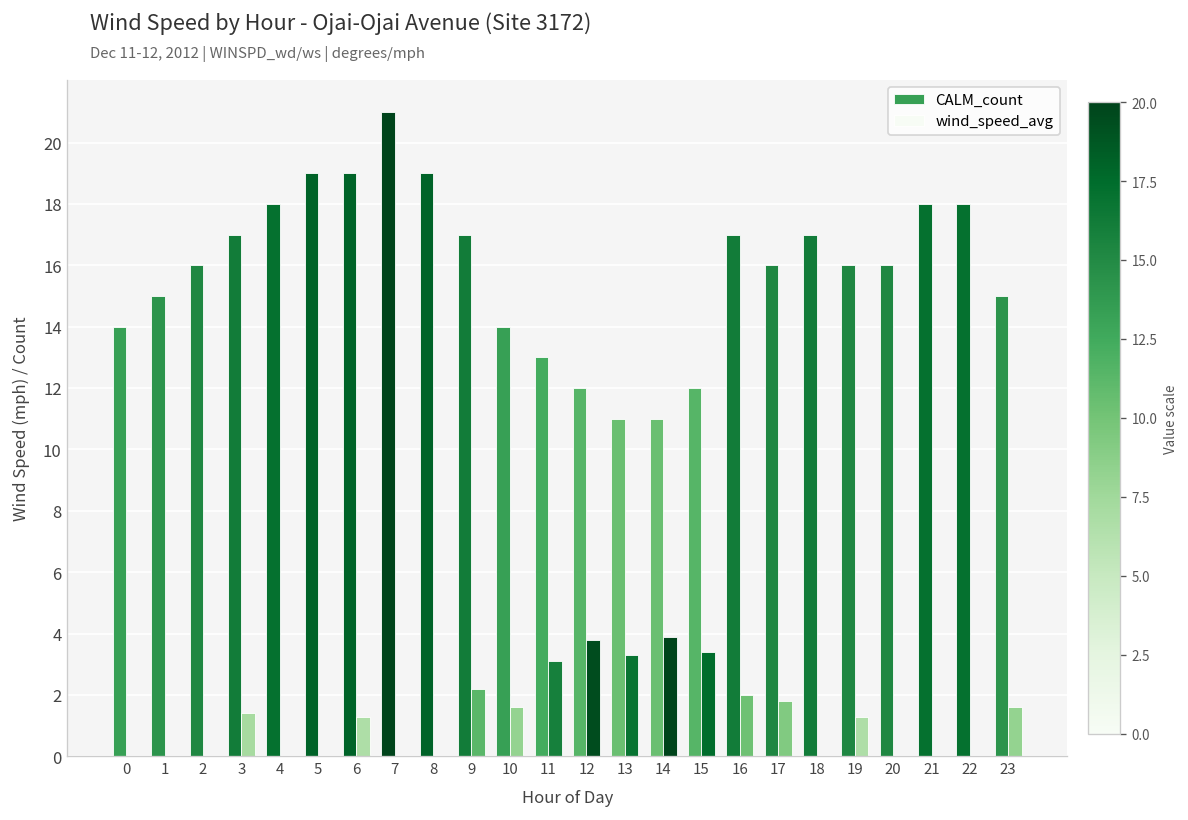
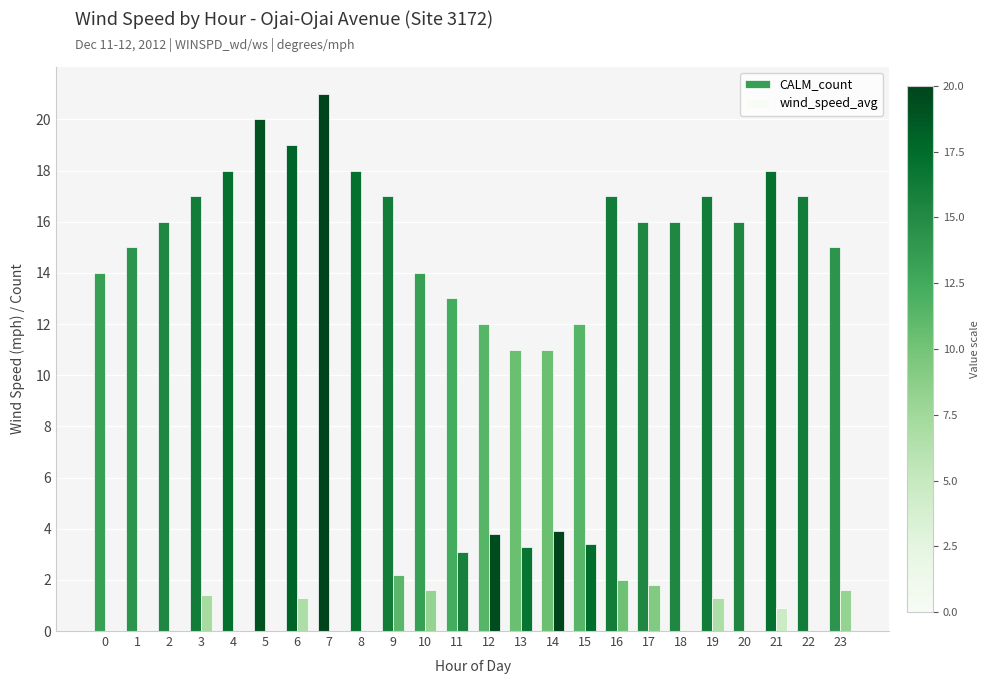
  {
    "CALM_count": {
      "0": 14,
      "1": 15,
      "2": 16,
      "3": 17,
      "4": 18,
-     "5": 19,
+     "5": 20,
      "6": 19,
      "7": 21,
-     "8": 19,
+     "8": 18,
      "9": 17,
      "10": 14,
      "11": 13,
      "12": 12,
      "13": 11,
      "14": 11,
      "15": 12,
      "16": 17,
      "17": 16,
-     "18": 17,
-     "19": 16,
+     "18": 16,
+     "19": 17,
      "20": 16,
      "21": 18,
-     "22": 18,
+     "22": 17,
      "23": 15
    },
    "wind_speed_avg": {
      "0": 0.0,
      "1": 0.0,
      "2": 0.0,
      "3": 1.4,
      "4": 0.0,
      "5": 0.0,
      "6": 1.3,
      "7": 0.0,
      "8": 0.0,
      "9": 2.2,
      "10": 1.6,
      "11": 3.1,
      "12": 3.8,
      "13": 3.3,
      "14": 3.9,
      "15": 3.4,
      "16": 2.0,
      "17": 1.8,
      "18": 0.0,
      "19": 1.3,
      "20": 0.0,
-     "21": 0.0,
+     "21": 0.9,
      "22": 0.0,
      "23": 1.6
    }
  }
